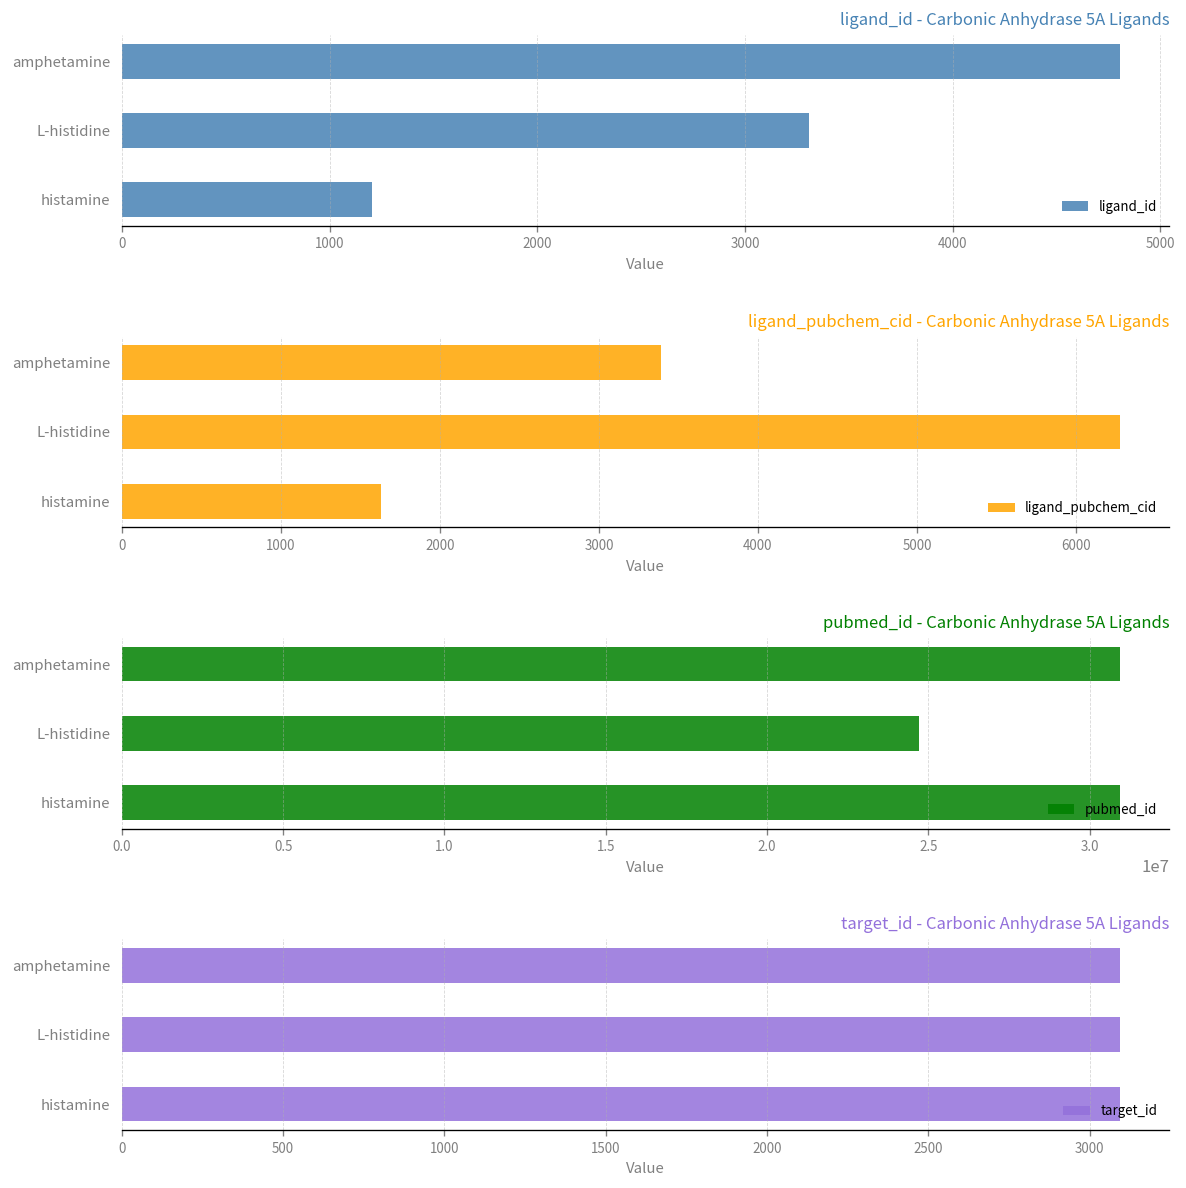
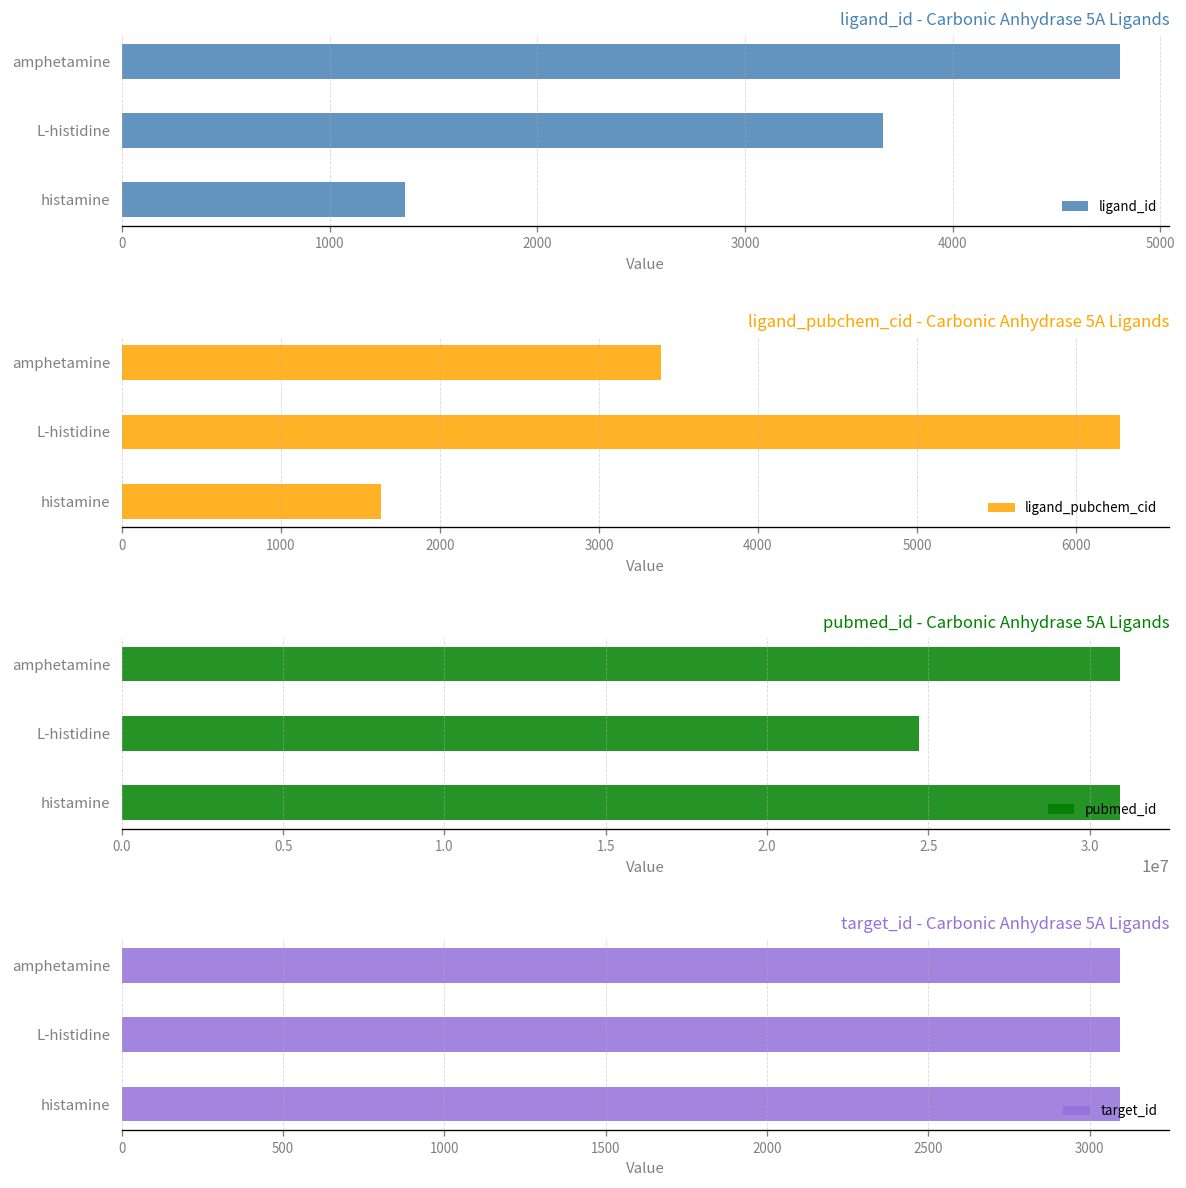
  {
    "ligand_id - Carbonic Anhydrase 5A Ligands": {
      "amphetamine": 4800,
-     "L-histidine": 3310,
-     "histamine": 1200
+     "L-histidine": 3660,
+     "histamine": 1360
    },
    "ligand_pubchem_cid - Carbonic Anhydrase 5A Ligands": {
      "amphetamine": 3390,
      "L-histidine": 6270,
      "histamine": 1630
    },
    "pubmed_id - Carbonic Anhydrase 5A Ligands": {
      "amphetamine": 30900000,
      "L-histidine": 24700000,
      "histamine": 30900000
    },
    "target_id - Carbonic Anhydrase 5A Ligands": {
      "amphetamine": 3090,
      "L-histidine": 3090,
      "histamine": 3090
    }
  }
